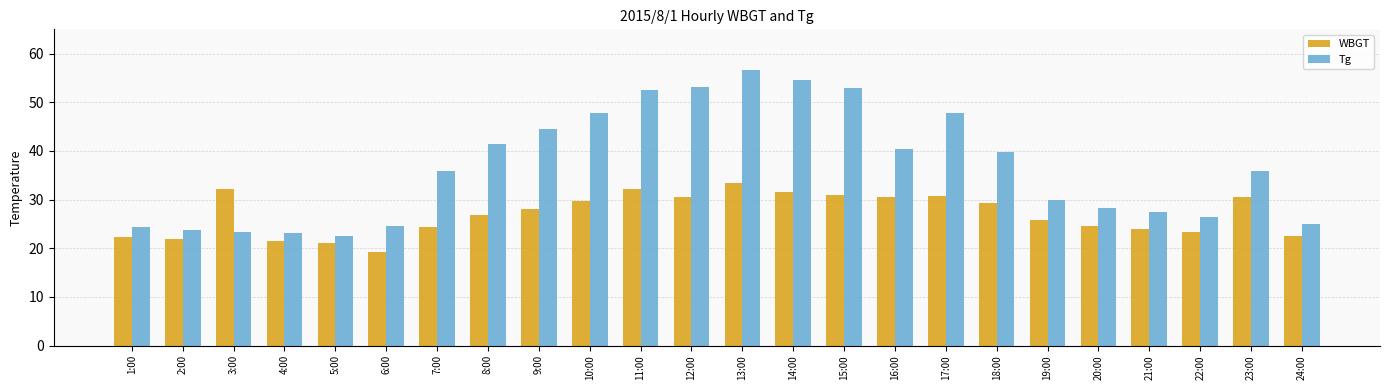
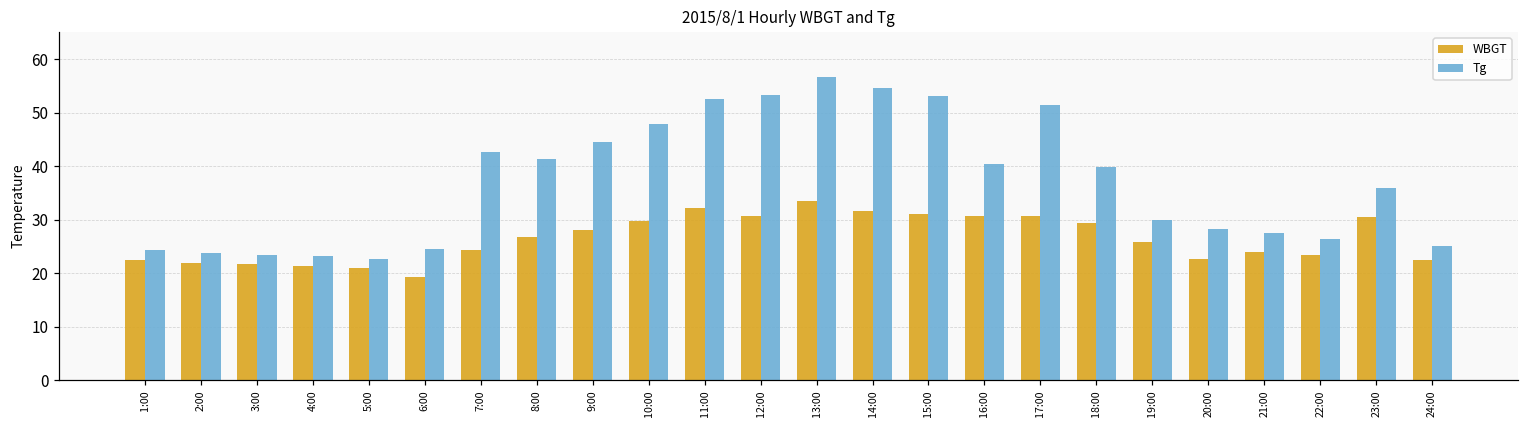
  {
    "WBGT": {
      "1:00": 22,
      "2:00": 22,
-     "3:00": 32,
+     "3:00": 22,
      "4:00": 21,
      "5:00": 21,
      "6:00": 19,
      "7:00": 24,
      "8:00": 27,
      "9:00": 28,
      "10:00": 30,
      "11:00": 32,
      "12:00": 31,
      "13:00": 33,
      "14:00": 32,
      "15:00": 31,
      "16:00": 31,
      "17:00": 31,
      "18:00": 29,
      "19:00": 26,
-     "20:00": 25,
+     "20:00": 23,
      "21:00": 24,
      "22:00": 23,
      "23:00": 31,
      "24:00": 23
    },
    "Tg": {
      "1:00": 24,
      "2:00": 24,
      "3:00": 23,
      "4:00": 23,
      "5:00": 23,
      "6:00": 25,
-     "7:00": 36,
+     "7:00": 43,
      "8:00": 41,
      "9:00": 45,
      "10:00": 48,
      "11:00": 53,
      "12:00": 53,
      "13:00": 57,
      "14:00": 55,
      "15:00": 53,
      "16:00": 40,
-     "17:00": 48,
+     "17:00": 52,
      "18:00": 40,
      "19:00": 30,
      "20:00": 28,
      "21:00": 27,
      "22:00": 26,
      "23:00": 36,
      "24:00": 25
    }
  }
